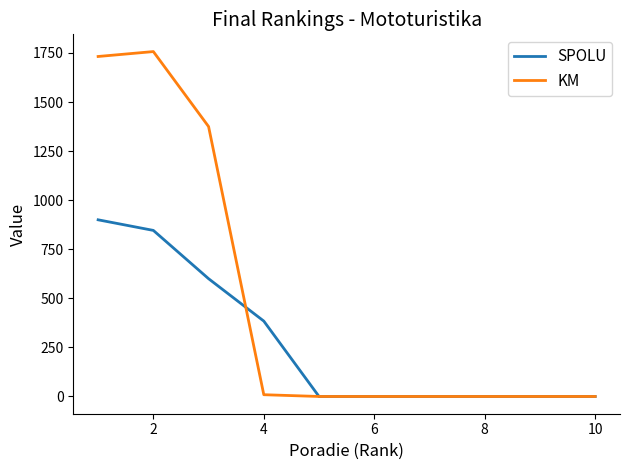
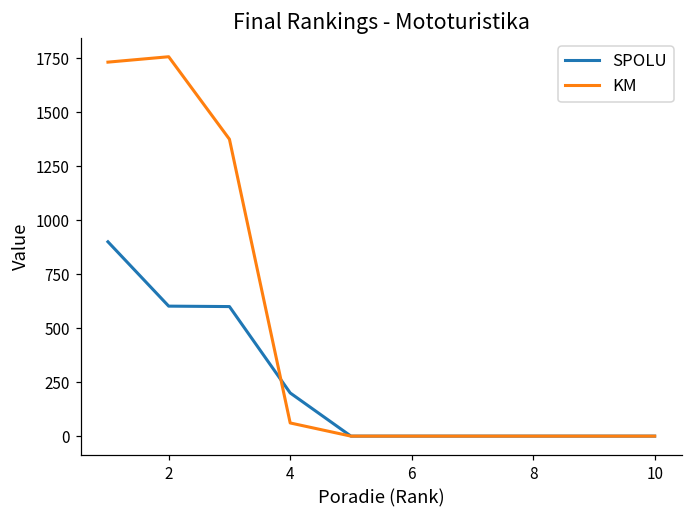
  {
    "SPOLU": {
-     "2": 850,
-     "4": 380
+     "2": 600,
+     "4": 200
    },
    "KM": {
      "2": 1760,
-     "4": 10
+     "4": 60
    }
  }
